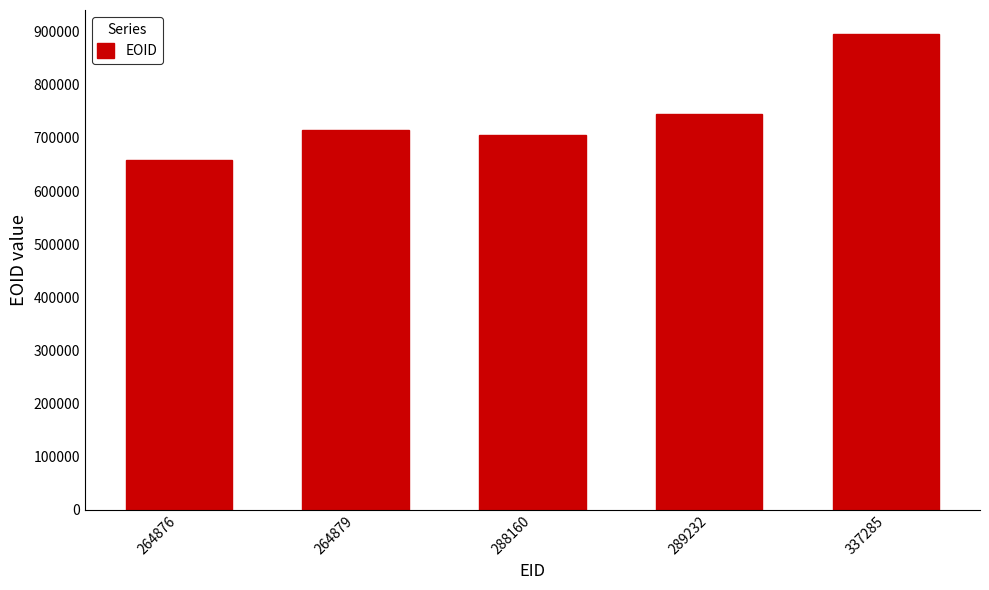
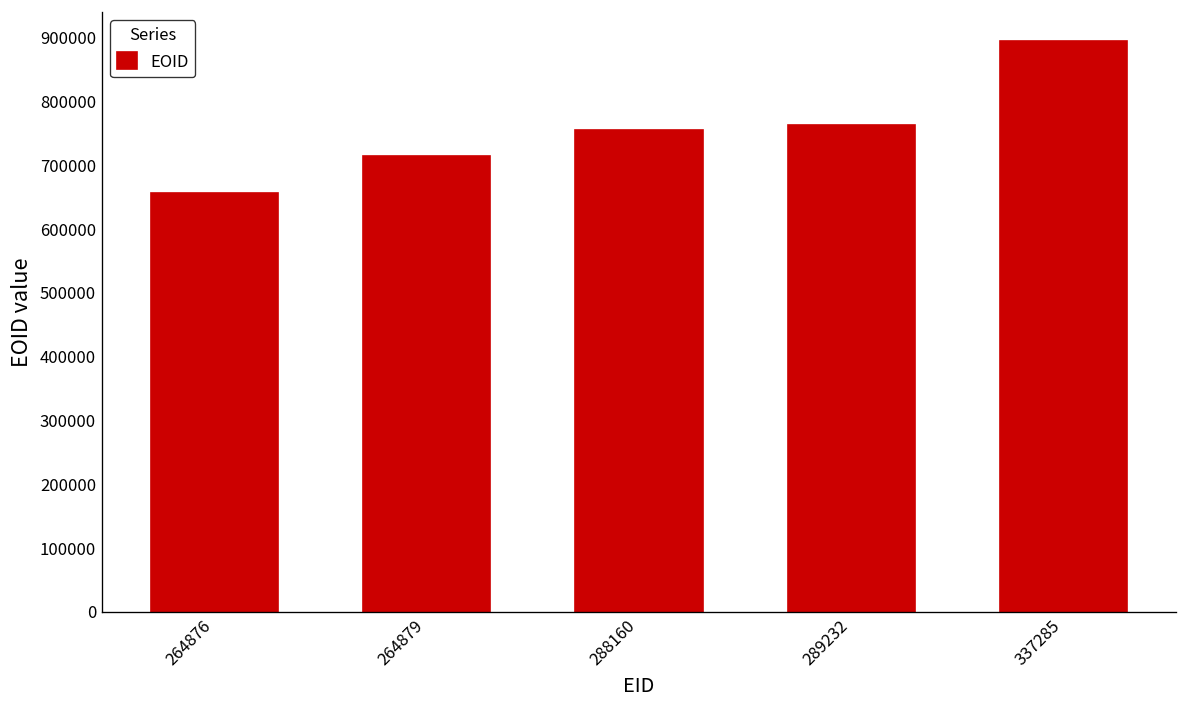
  {
    "264876": 660000,
    "264879": 710000,
-   "288160": 710000,
-   "289232": 740000,
+   "288160": 760000,
+   "289232": 760000,
    "337285": 900000
  }
